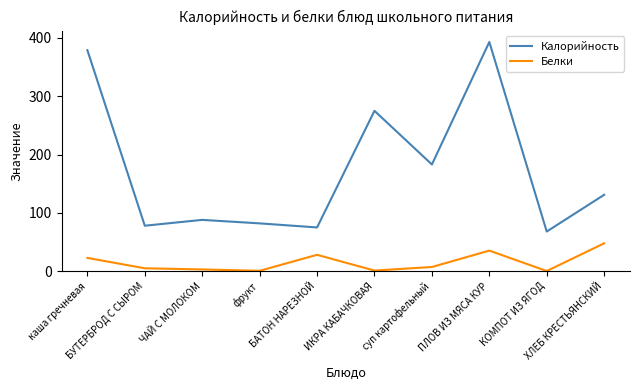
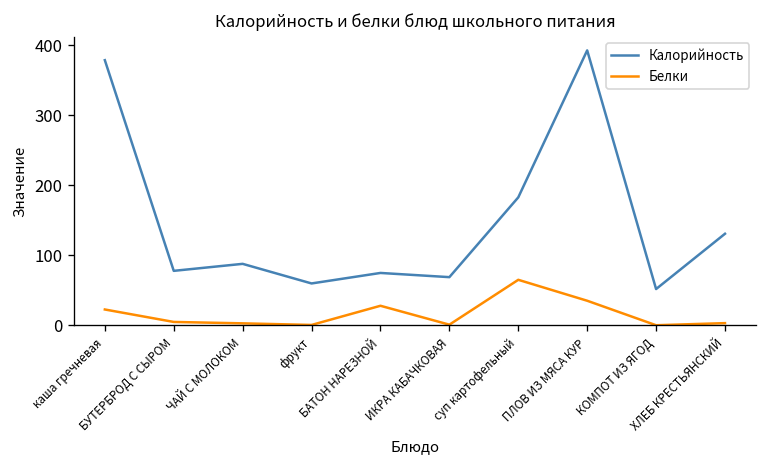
  {
    "Калорийность": {
      "каша гречневая": 380,
      "БУТЕРБРОД С СЫРОМ": 80,
      "ЧАЙ С МОЛОКОМ": 90,
-     "фрукт": 80,
+     "фрукт": 60,
      "БАТОН НАРЕЗНОЙ": 80,
-     "ИКРА КАБАЧКОВАЯ": 280,
+     "ИКРА КАБАЧКОВАЯ": 70,
      "суп картофельный": 180,
      "ПЛОВ ИЗ МЯСА КУР": 390,
-     "КОМПОТ ИЗ ЯГОД": 70,
+     "КОМПОТ ИЗ ЯГОД": 50,
      "ХЛЕБ КРЕСТЬЯНСКИЙ": 130
    },
    "Белки": {
      "каша гречневая": 20,
      "БУТЕРБРОД С СЫРОМ": 10,
      "ЧАЙ С МОЛОКОМ": 0,
      "фрукт": 0,
      "БАТОН НАРЕЗНОЙ": 30,
      "ИКРА КАБАЧКОВАЯ": 0,
-     "суп картофельный": 10,
+     "суп картофельный": 70,
      "ПЛОВ ИЗ МЯСА КУР": 40,
      "КОМПОТ ИЗ ЯГОД": 0,
-     "ХЛЕБ КРЕСТЬЯНСКИЙ": 50
+     "ХЛЕБ КРЕСТЬЯНСКИЙ": 0
    }
  }
